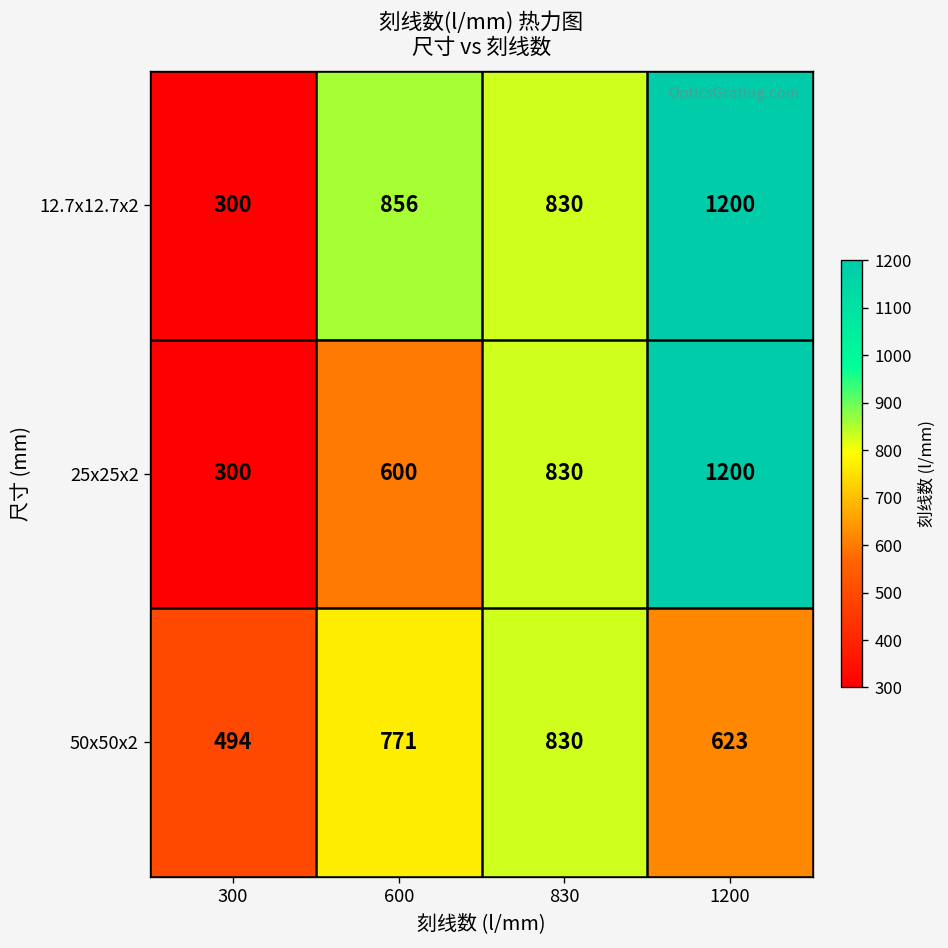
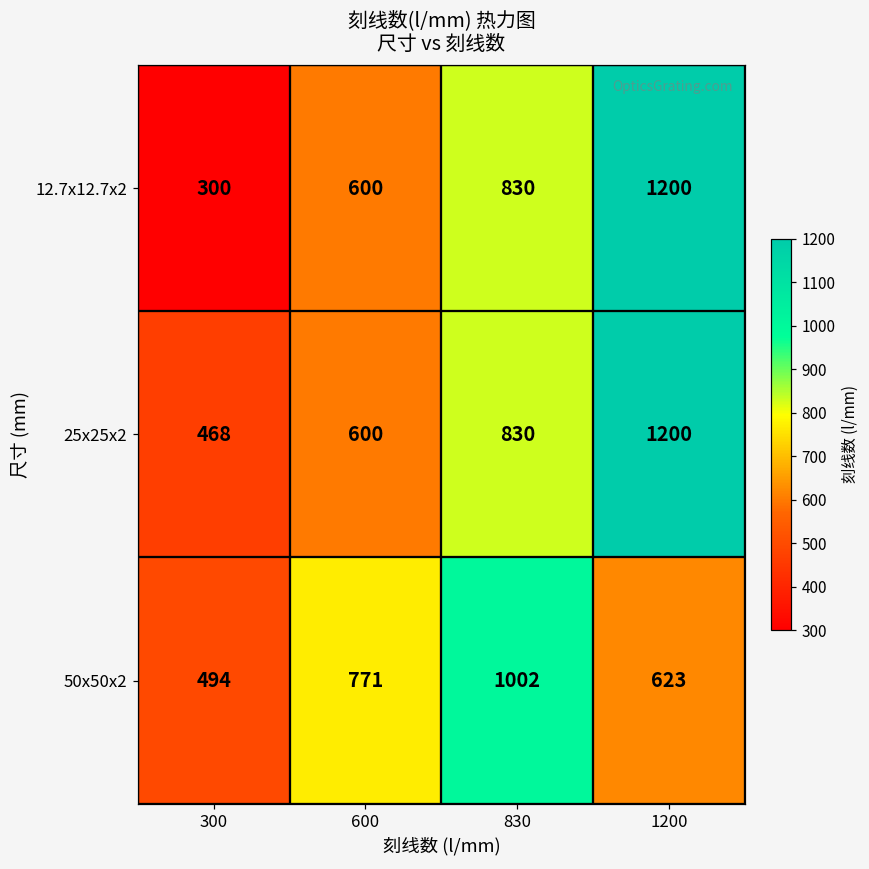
  {
    "12.7x12.7x2": {
      "300": 300,
-     "600": 856,
+     "600": 600,
      "830": 830
    },
    "25x25x2": {
-     "300": 300,
+     "300": 468,
      "600": 600,
      "830": 830,
      "1200": 1200
    },
    "50x50x2": {
      "300": 494,
      "600": 771,
-     "830": 830,
+     "830": 1002,
      "1200": 623
    }
  }
